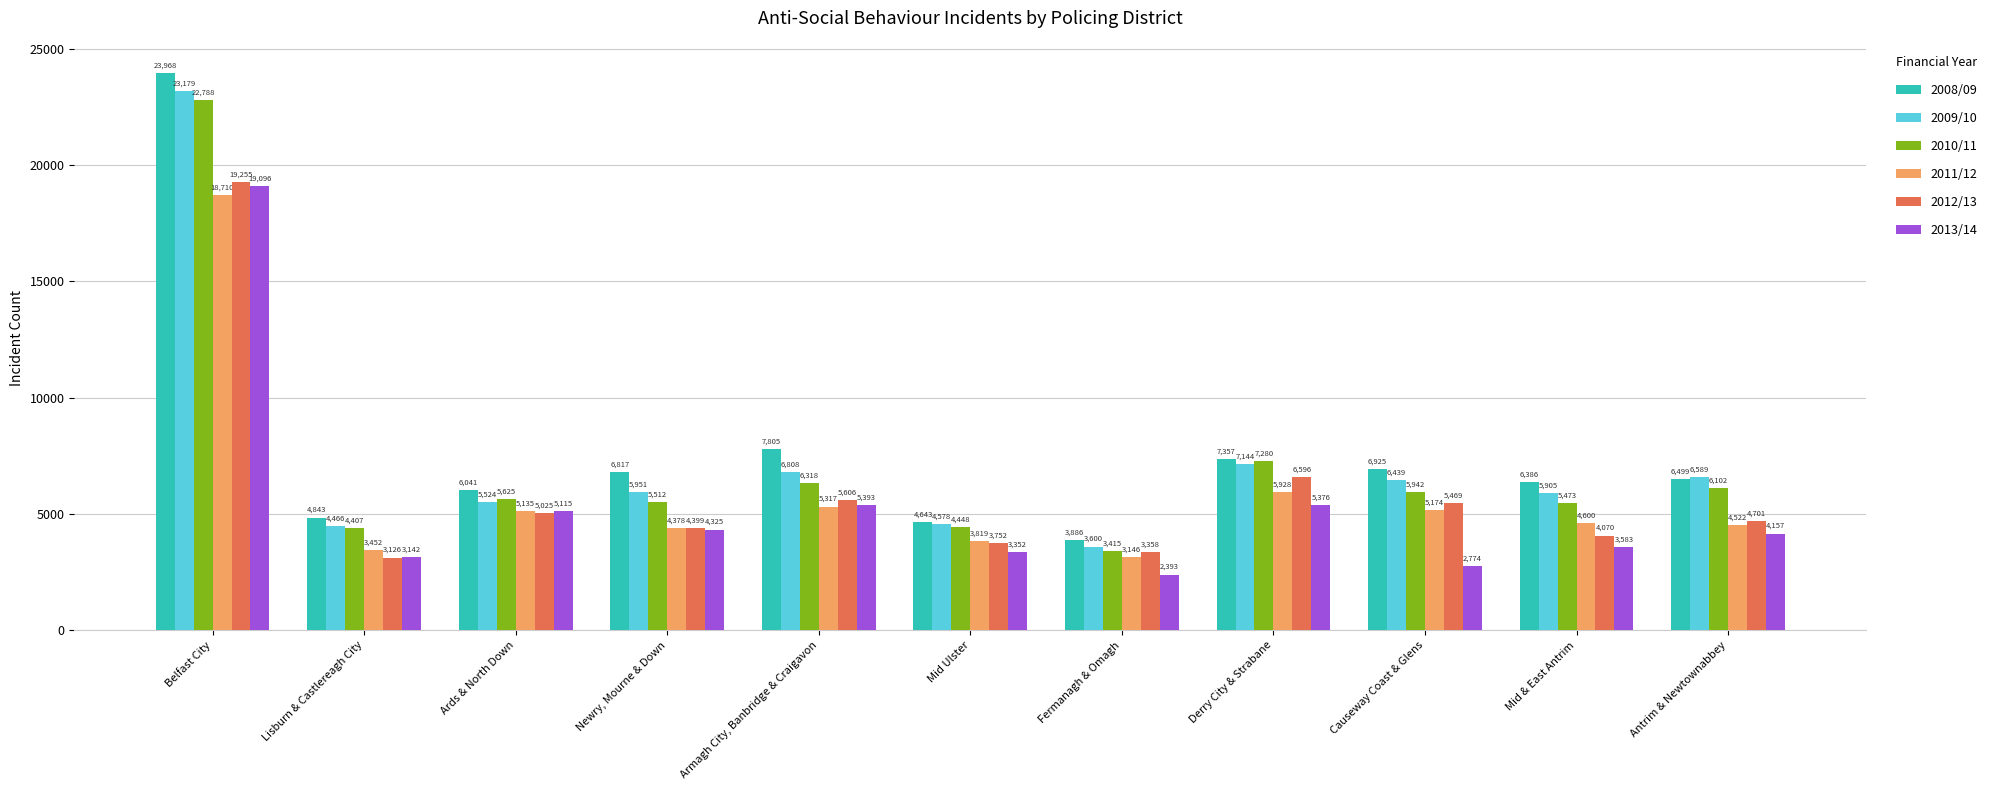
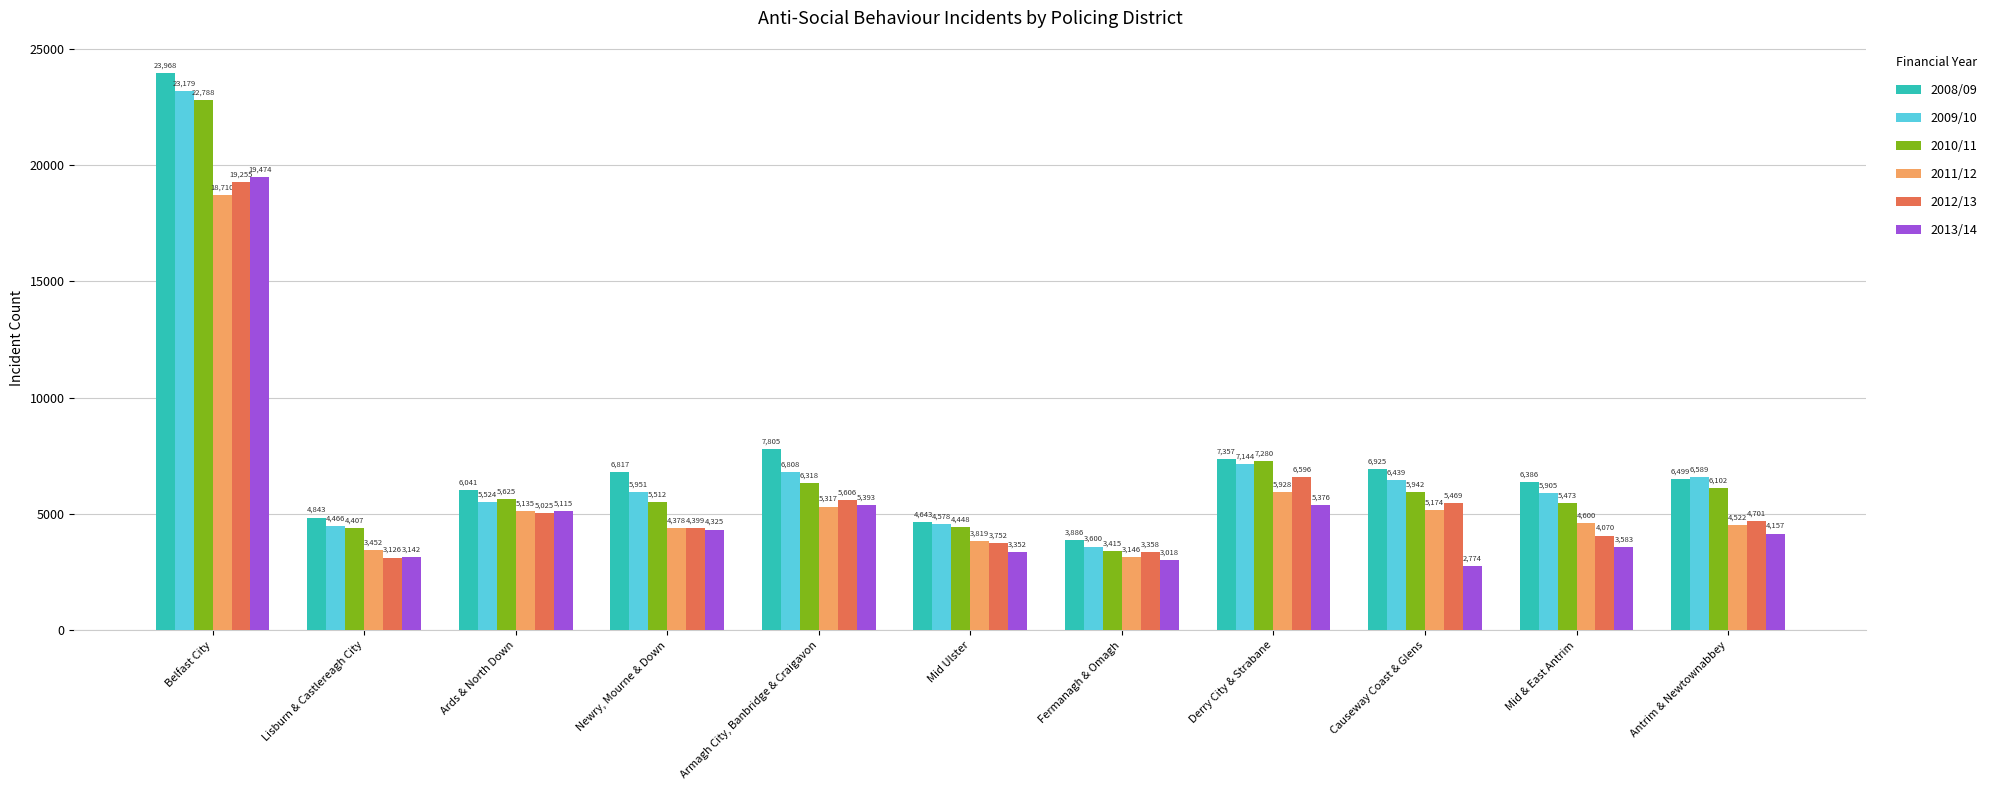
  {
    "2010/11": {
      "Belfast City": "22,788",
      "Lisburn & Castlereagh City": "4,407",
      "Ards & North Down": "5,625",
      "Newry, Mourne & Down": "5,512",
      "Armagh City, Banbridge & Craigavon": "6,318",
      "Mid Ulster": "4,448",
      "Fermanagh & Omagh": "3,415",
      "Derry City & Strabane": "7,280",
      "Causeway Coast & Glens": "5,942",
      "Mid & East Antrim": "5,473",
      "Antrim & Newtownabbey": "6,102"
    },
    "2013/14": {
-     "Belfast City": "19,096",
+     "Belfast City": "19,474",
      "Lisburn & Castlereagh City": "3,142",
      "Ards & North Down": "5,115",
      "Newry, Mourne & Down": "4,325",
      "Armagh City, Banbridge & Craigavon": "5,393",
      "Mid Ulster": "3,352",
-     "Fermanagh & Omagh": "2,393",
+     "Fermanagh & Omagh": "3,018",
      "Derry City & Strabane": "5,376",
      "Causeway Coast & Glens": "2,774",
      "Mid & East Antrim": "3,583",
      "Antrim & Newtownabbey": "4,157"
    }
  }
